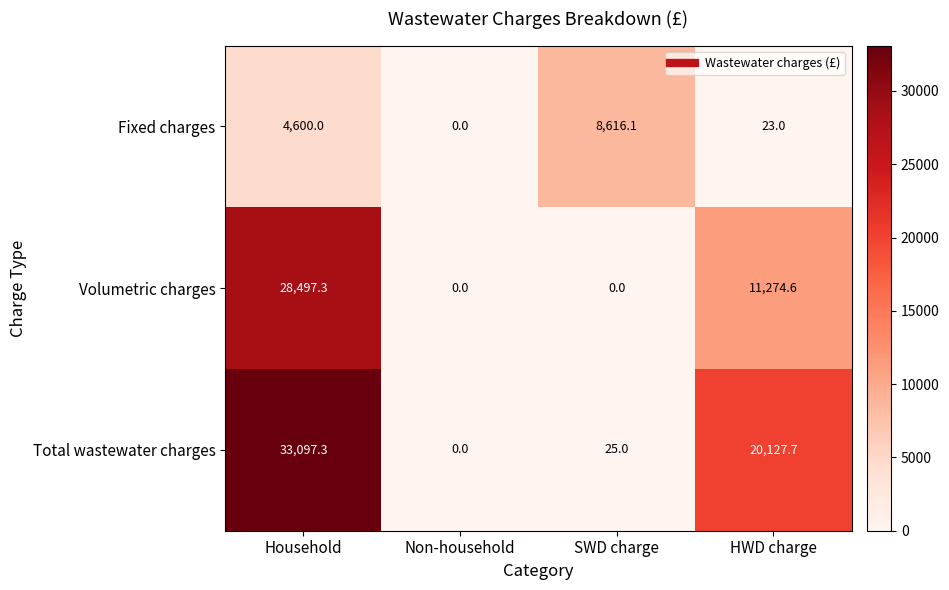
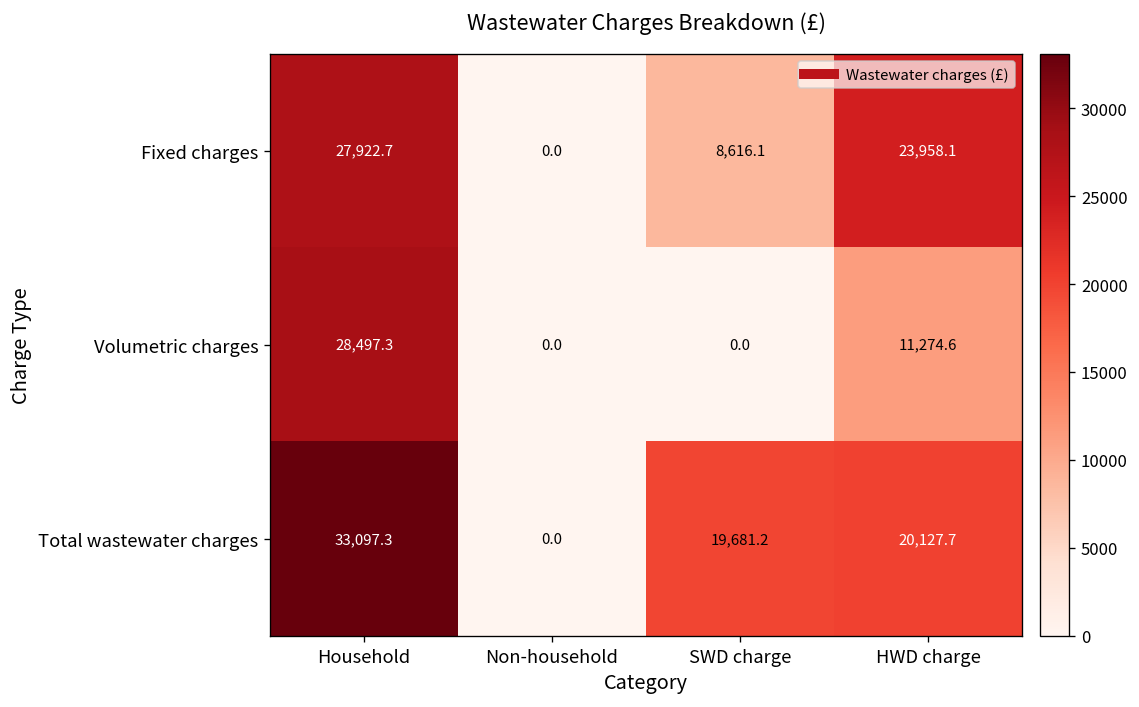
  {
    "Fixed charges": {
-     "Household": "4,600.0",
+     "Household": "27,922.7",
      "Non-household": "0.0",
      "SWD charge": "8,616.1",
-     "HWD charge": "23.0"
+     "HWD charge": "23,958.1"
    },
    "Volumetric charges": {
      "Household": "28,497.3",
      "Non-household": "0.0",
      "SWD charge": "0.0",
      "HWD charge": "11,274.6"
    },
    "Total wastewater charges": {
      "Household": "33,097.3",
      "Non-household": "0.0",
-     "SWD charge": "25.0",
+     "SWD charge": "19,681.2",
      "HWD charge": "20,127.7"
    }
  }
